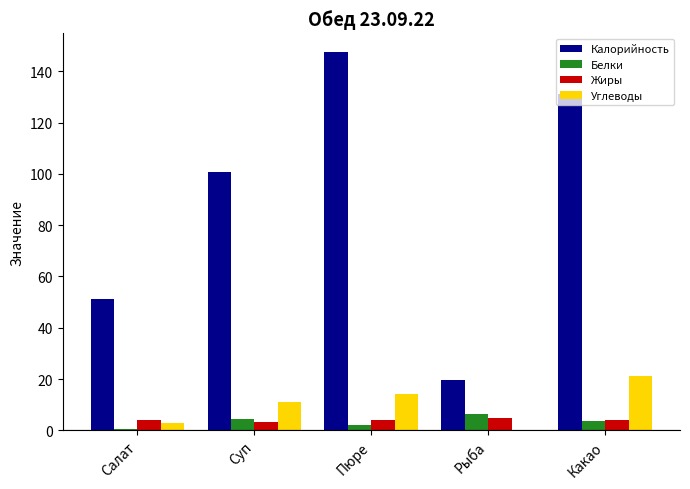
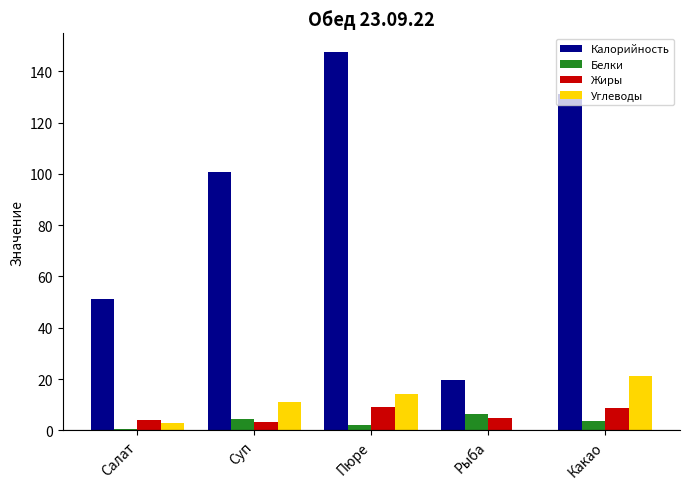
  {
    "Калорийность": {
      "Салат": 51,
      "Суп": 101,
      "Пюре": 147,
      "Рыба": 20
    },
    "Белки": {
      "Суп": 4,
      "Пюре": 2,
      "Рыба": 6,
      "Какао": 4
    },
    "Жиры": {
      "Салат": 4,
      "Суп": 3,
-     "Пюре": 4,
+     "Пюре": 9,
      "Рыба": 5,
-     "Какао": 4
+     "Какао": 9
    },
    "Углеводы": {
      "Салат": 3,
      "Суп": 11,
      "Пюре": 14,
      "Рыба": 0,
      "Какао": 21
    }
  }
